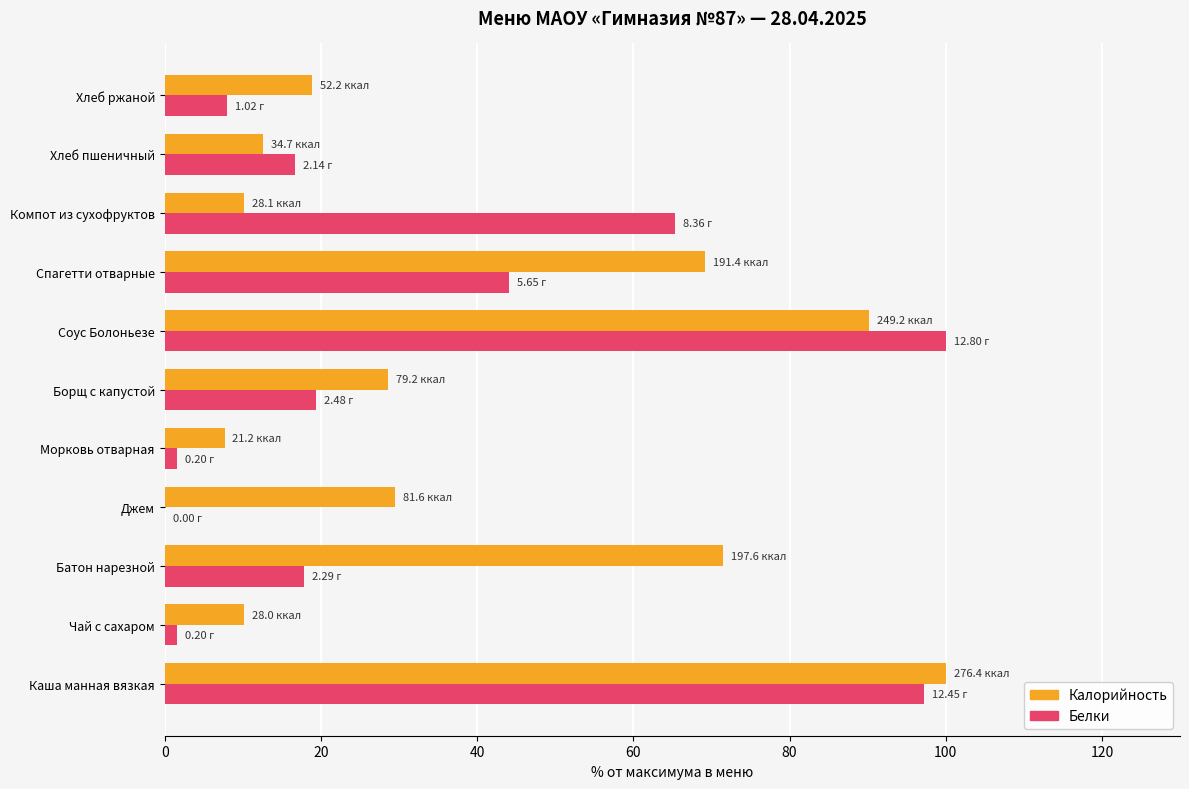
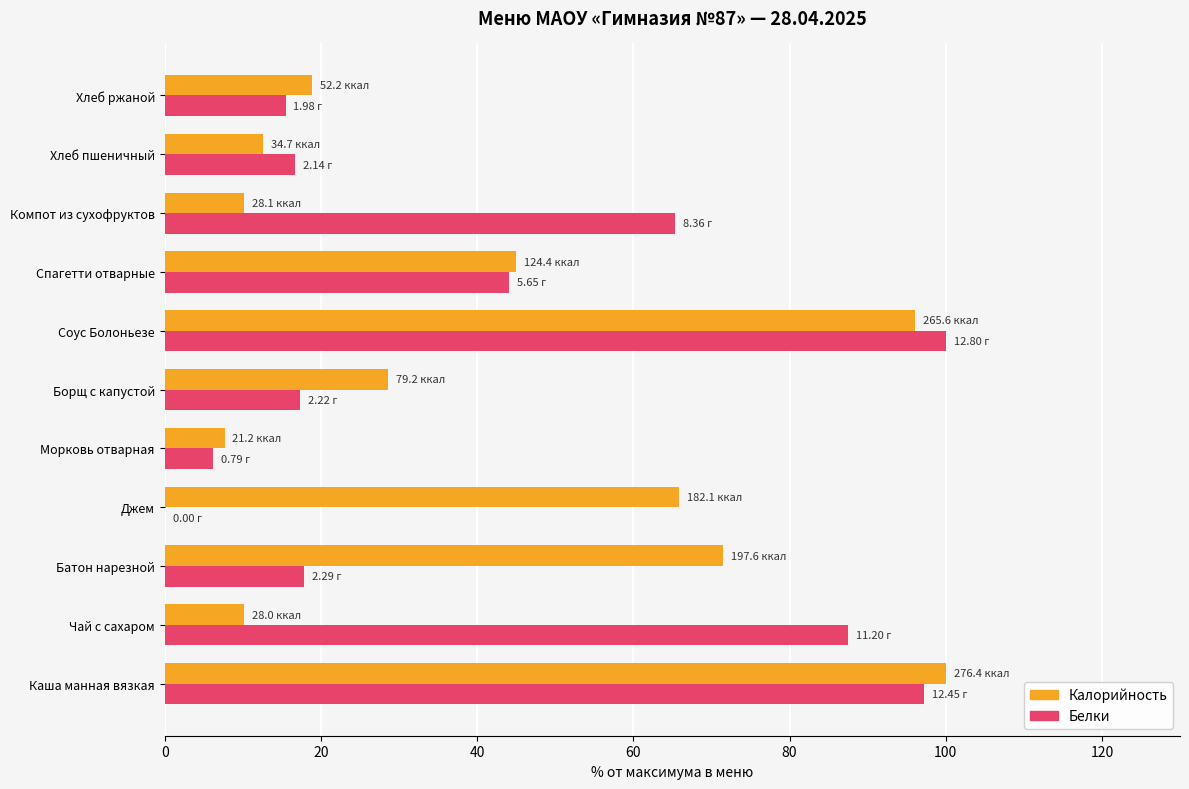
  {
    "Калорийность": {
-     "Спагетти отварные": 191.4,
-     "Соус Болоньезе": 249.2,
-     "Джем": 81.6
+     "Спагетти отварные": 124.4,
+     "Соус Болоньезе": 265.6,
+     "Джем": 182.1
    },
    "Белки": {
-     "Хлеб ржаной": 1.02,
-     "Борщ с капустой": 2.48,
-     "Морковь отварная": 0.20,
+     "Хлеб ржаной": 1.98,
+     "Борщ с капустой": 2.22,
+     "Морковь отварная": 0.79,
      "Джем": 0.00,
-     "Чай с сахаром": 0.20
+     "Чай с сахаром": 11.20
    }
  }
